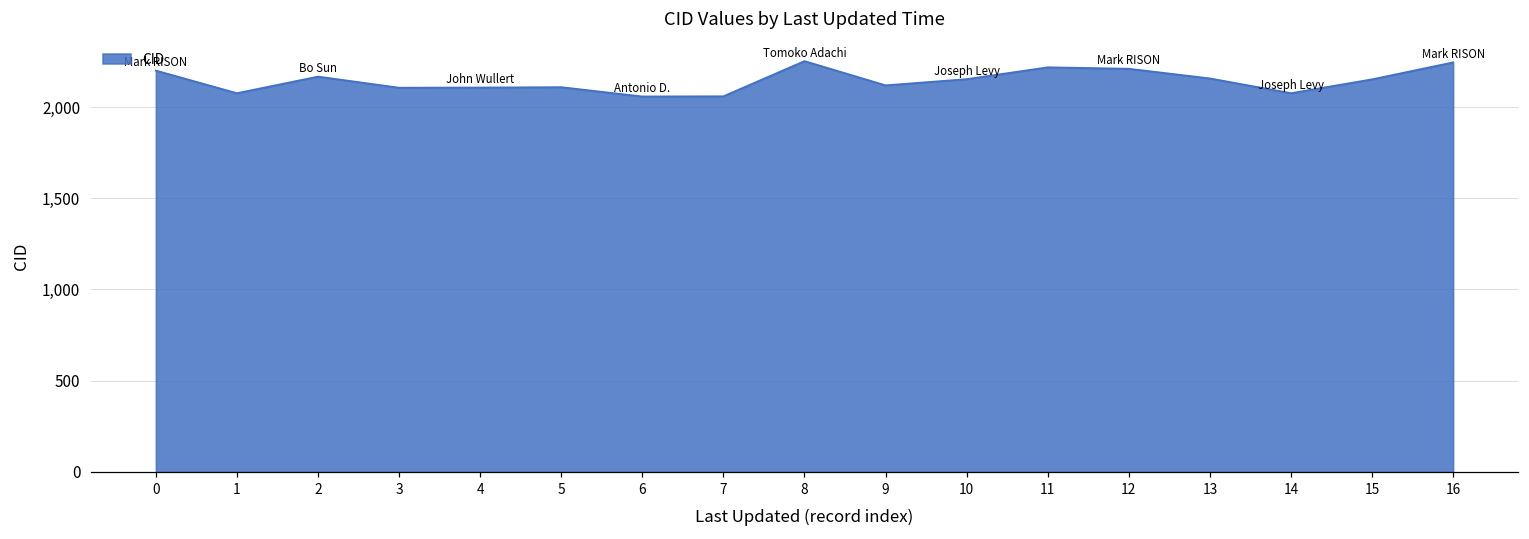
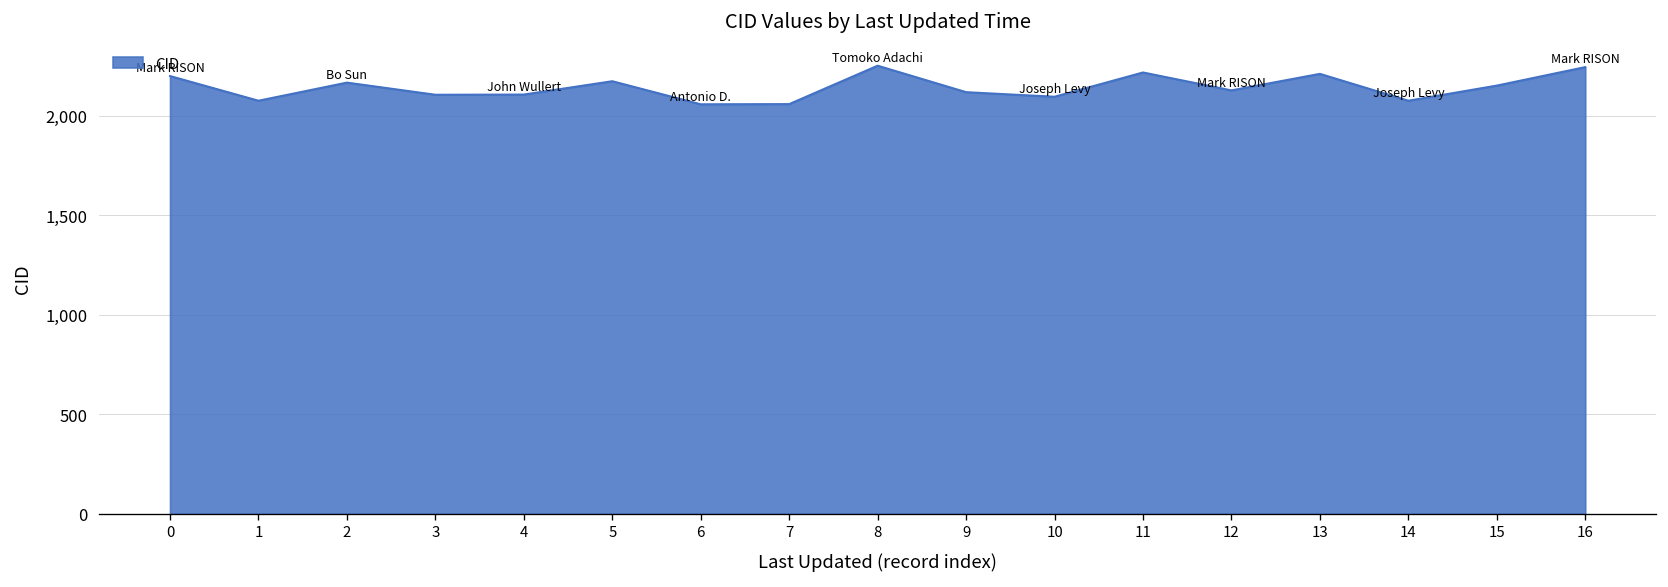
  {
    "0": "2,200",
    "1": "2,080",
    "2": "2,170",
    "3": "2,110",
    "4": "2,110",
-   "5": "2,110",
+   "5": "2,170",
    "6": "2,060",
    "7": "2,060",
    "8": "2,250",
    "9": "2,120",
-   "10": "2,150",
+   "10": "2,100",
    "11": "2,220",
-   "12": "2,210",
-   "13": "2,160",
+   "12": "2,130",
+   "13": "2,210",
    "14": "2,080",
    "15": "2,150",
    "16": "2,250"
  }
